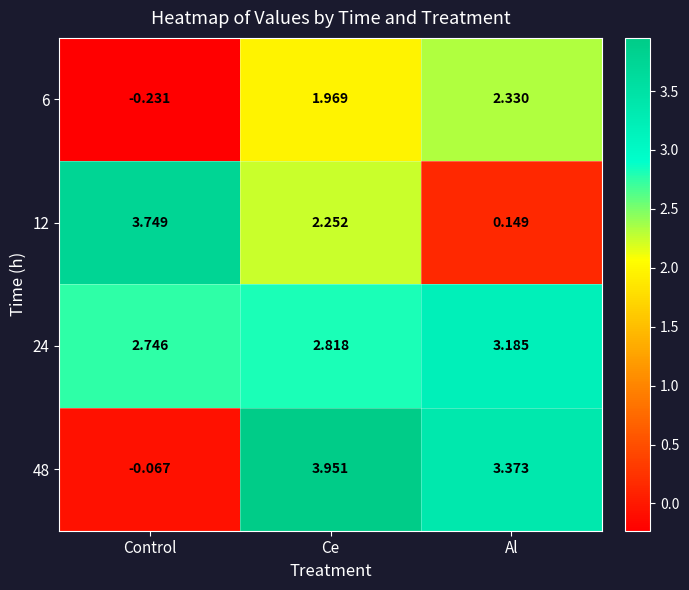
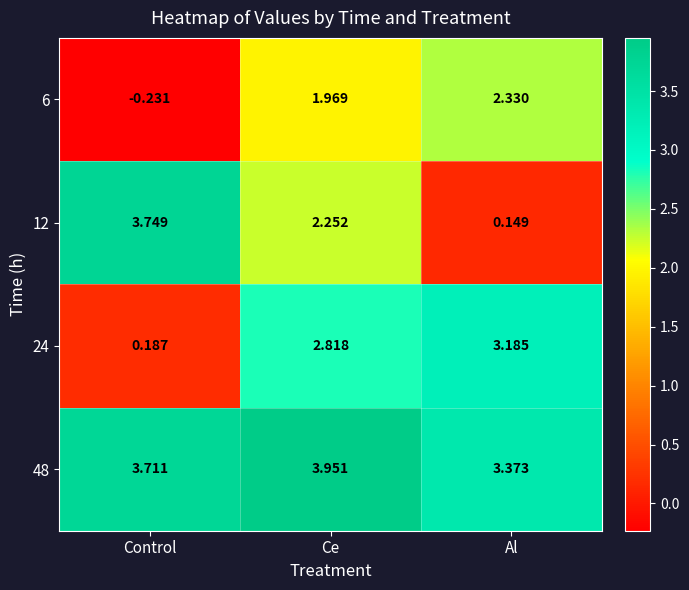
  {
    "6": {
      "Control": -0.231,
      "Ce": 1.969,
      "Al": 2.330
    },
    "12": {
      "Control": 3.749,
      "Ce": 2.252,
      "Al": 0.149
    },
    "24": {
-     "Control": 2.746,
+     "Control": 0.187,
      "Ce": 2.818,
      "Al": 3.185
    },
    "48": {
-     "Control": -0.067,
+     "Control": 3.711,
      "Ce": 3.951,
      "Al": 3.373
    }
  }
